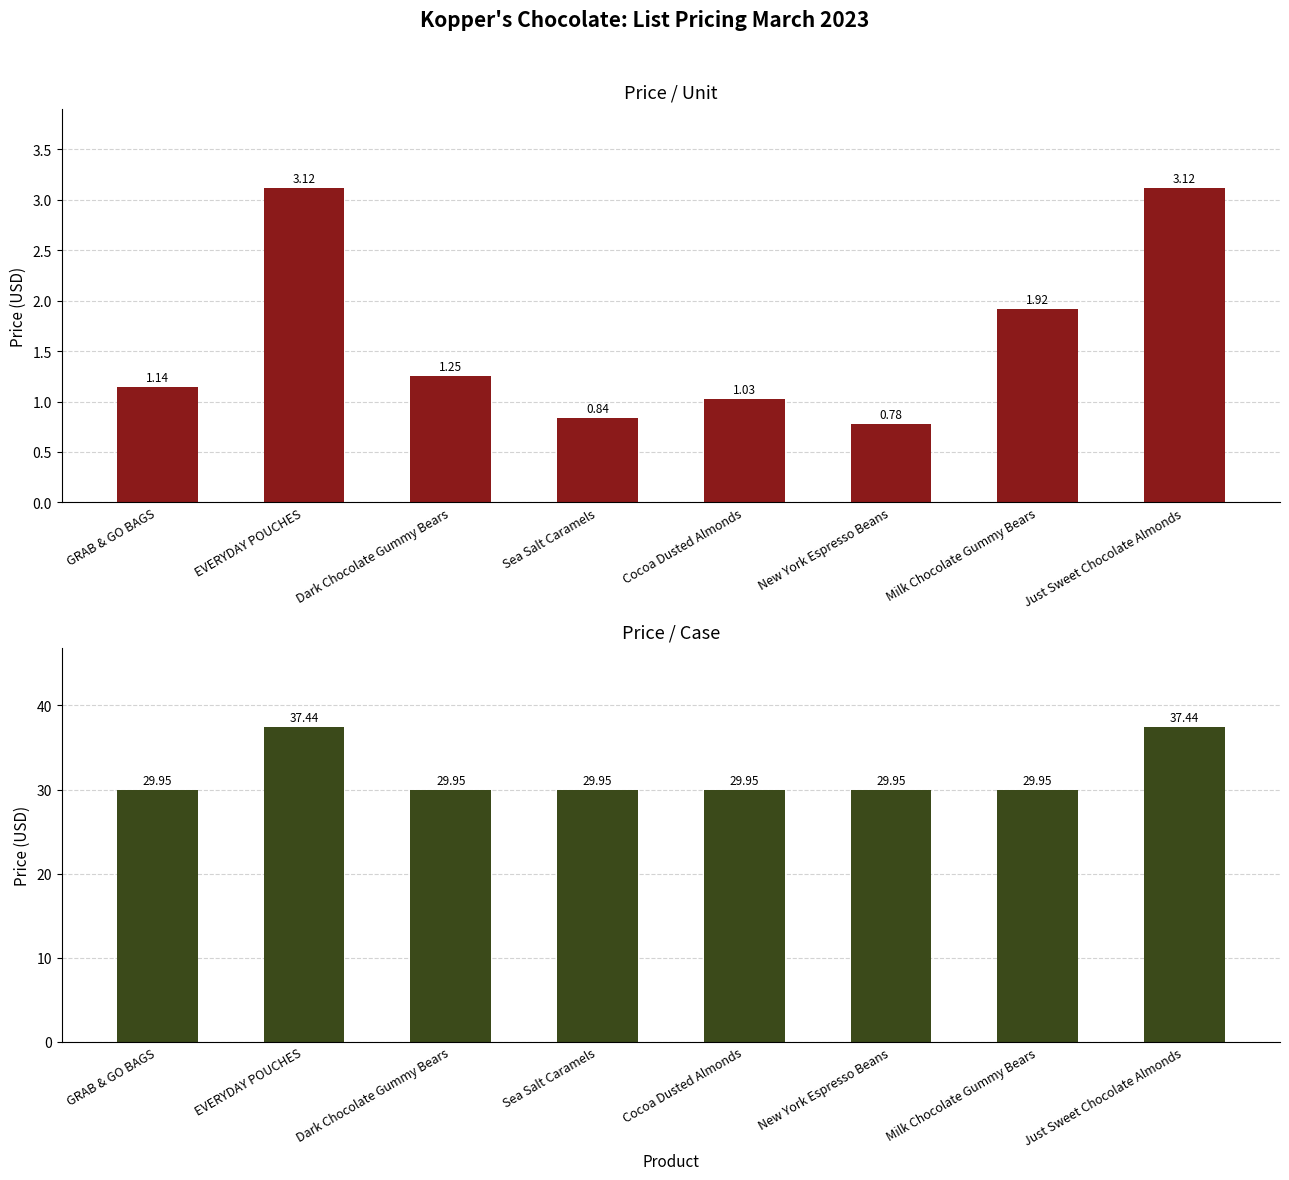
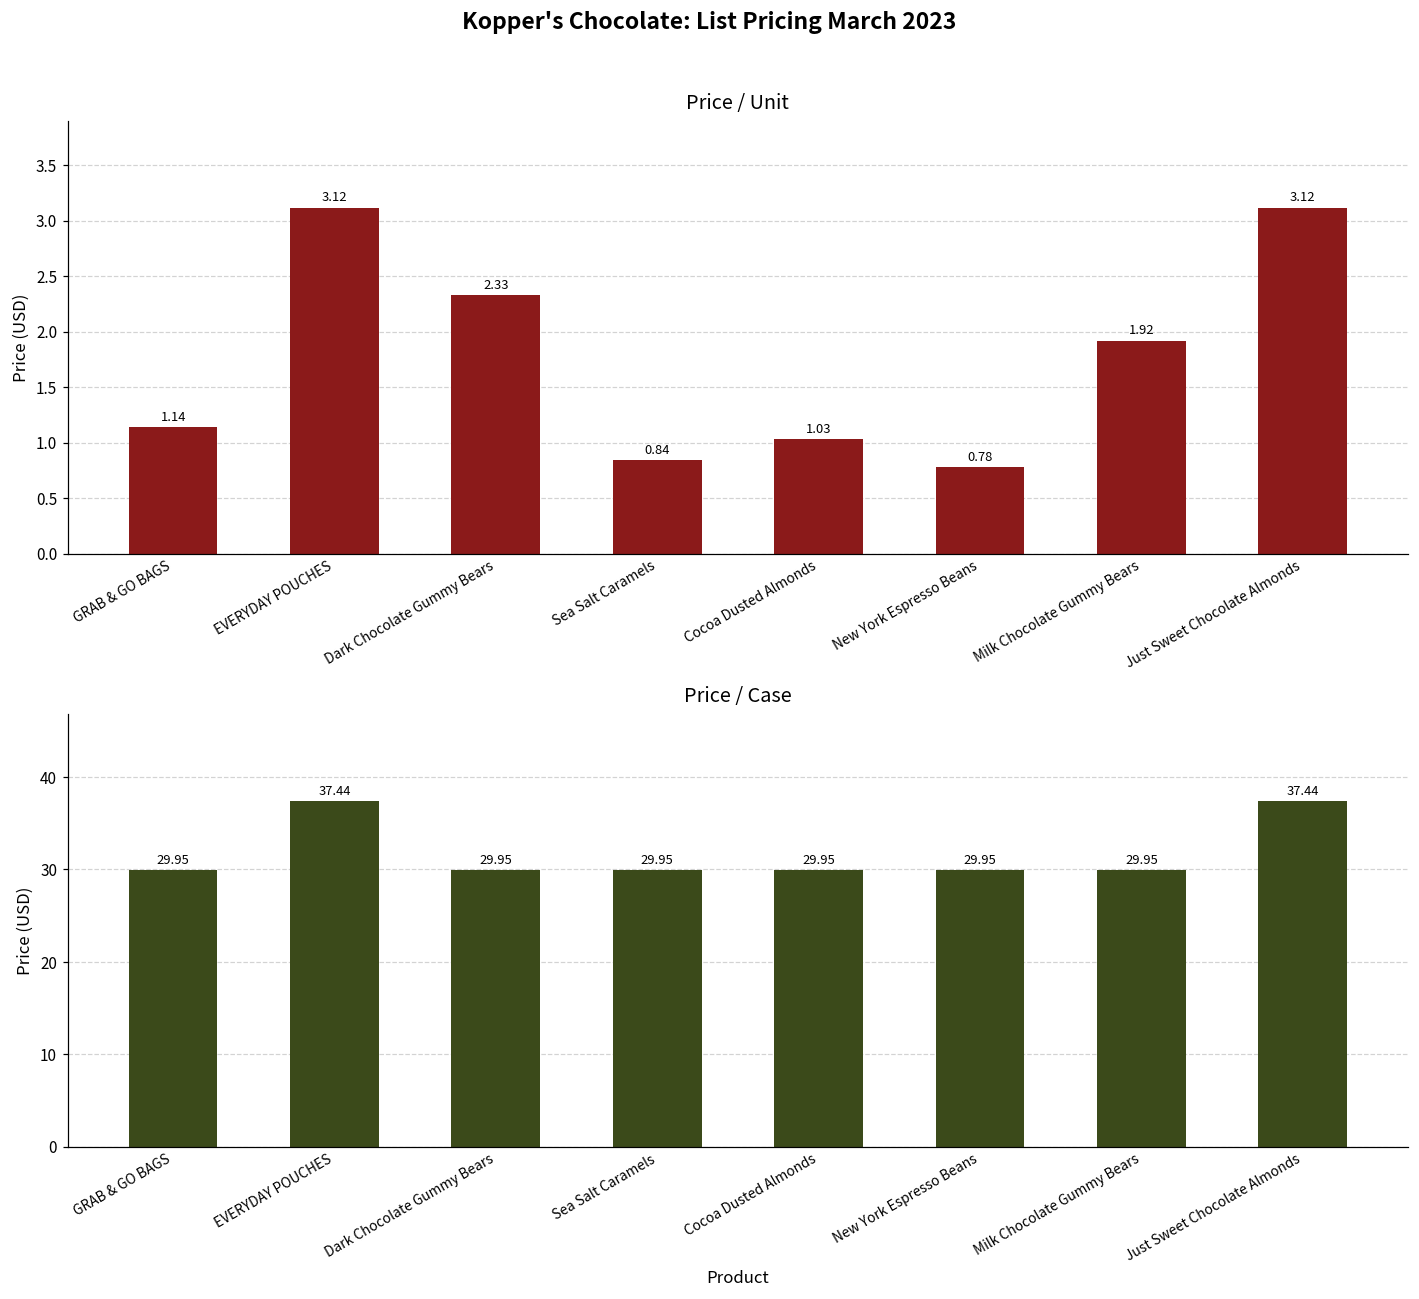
  {
    "Price / Unit": {
      "GRAB & GO BAGS": 1.14,
      "EVERYDAY POUCHES": 3.12,
-     "Dark Chocolate Gummy Bears": 1.25,
+     "Dark Chocolate Gummy Bears": 2.33,
      "Sea Salt Caramels": 0.84,
      "Cocoa Dusted Almonds": 1.03,
      "New York Espresso Beans": 0.78,
      "Milk Chocolate Gummy Bears": 1.92,
      "Just Sweet Chocolate Almonds": 3.12
    },
    "Price / Case": {
      "GRAB & GO BAGS": 29.95,
      "EVERYDAY POUCHES": 37.44,
      "Dark Chocolate Gummy Bears": 29.95,
      "Sea Salt Caramels": 29.95,
      "Cocoa Dusted Almonds": 29.95,
      "New York Espresso Beans": 29.95,
      "Milk Chocolate Gummy Bears": 29.95,
      "Just Sweet Chocolate Almonds": 37.44
    }
  }
